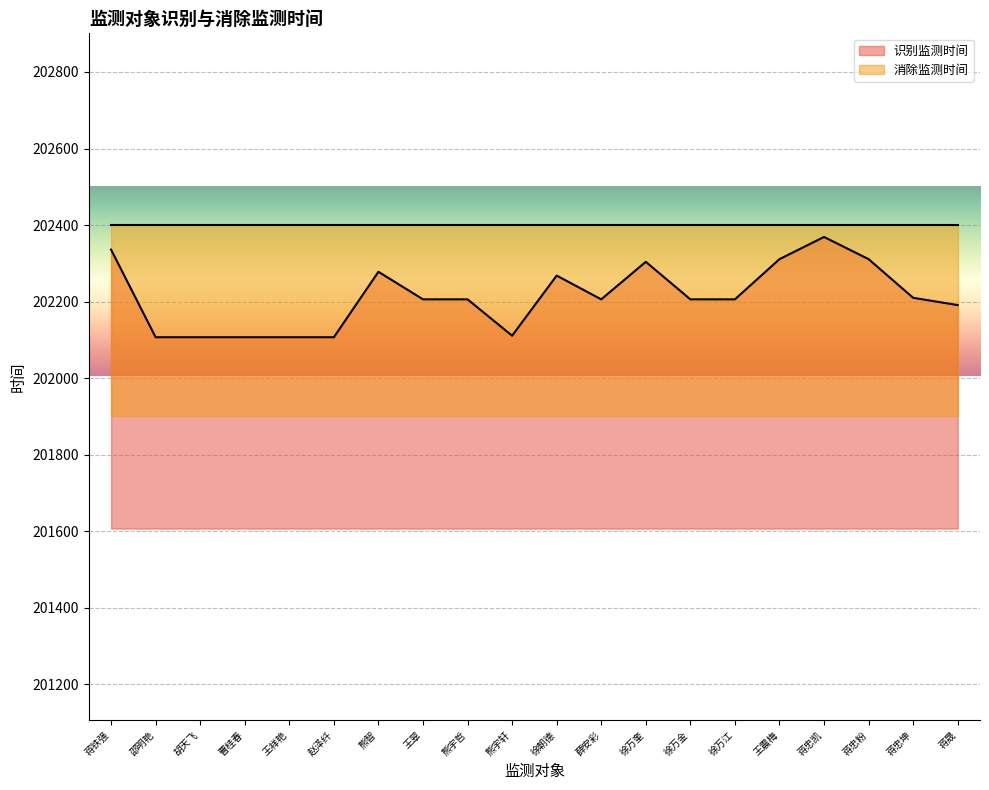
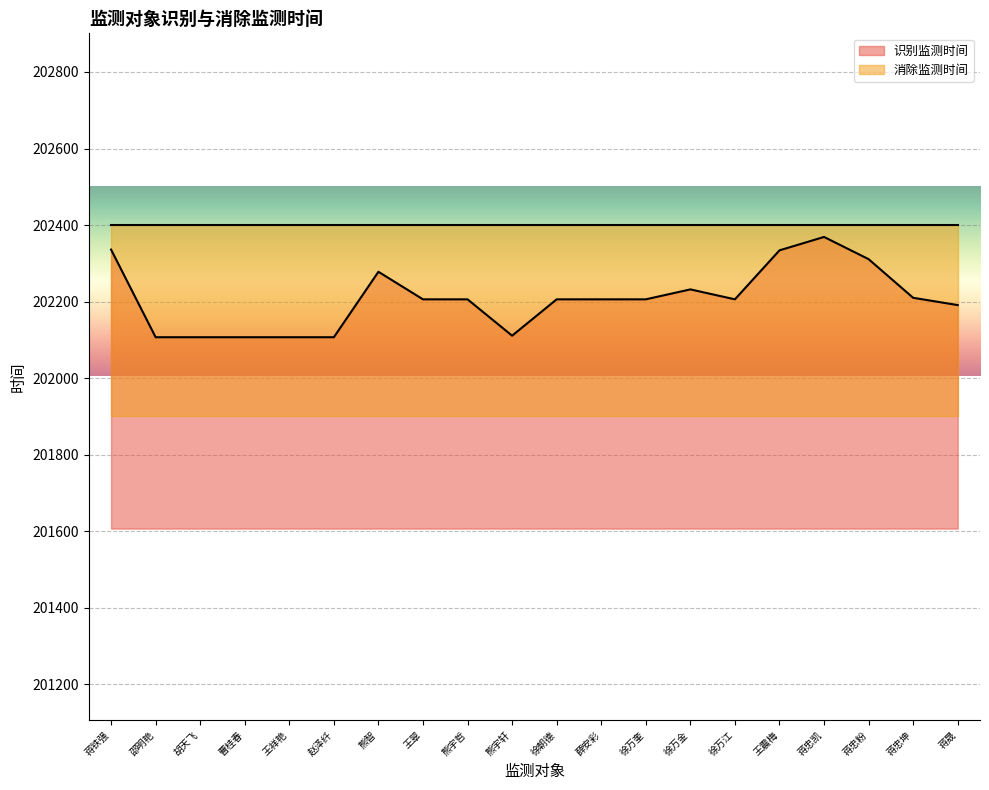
  {
    "识别监测时间": {
      "蒋铁强": 202340,
      "邵明艳": 202110,
      "胡天飞": 202110,
      "曹桂春": 202110,
      "王祥艳": 202110,
      "赵泽纤": 202110,
      "熊智": 202280,
      "王翠": 202210,
      "熊宇哲": 202210,
      "熊宇轩": 202110,
-     "徐朝德": 202270,
+     "徐朝德": 202210,
      "薛安彩": 202210,
-     "徐万奎": 202300,
-     "徐万金": 202210,
+     "徐万奎": 202210,
+     "徐万金": 202230,
      "徐万江": 202210,
-     "王震梅": 202310,
+     "王震梅": 202330,
      "蒋忠凯": 202370,
      "蒋忠粉": 202310,
      "蒋忠坤": 202210,
      "蒋晟": 202190
    },
    "消除监测时间": {
      "蒋铁强": 202400,
      "邵明艳": 202400,
      "胡天飞": 202400,
      "曹桂春": 202400,
      "王祥艳": 202400,
      "赵泽纤": 202400,
      "熊智": 202400,
      "王翠": 202400,
      "熊宇哲": 202400,
      "熊宇轩": 202400,
      "徐朝德": 202400,
      "薛安彩": 202400,
      "徐万奎": 202400,
      "徐万金": 202400,
      "徐万江": 202400,
      "王震梅": 202400,
      "蒋忠凯": 202400,
      "蒋忠粉": 202400,
      "蒋忠坤": 202400,
      "蒋晟": 202400
    }
  }
